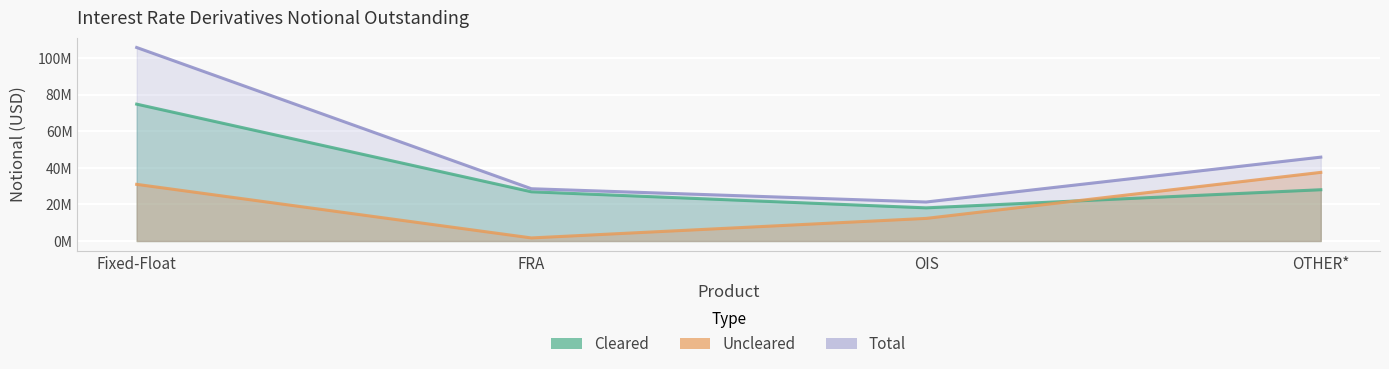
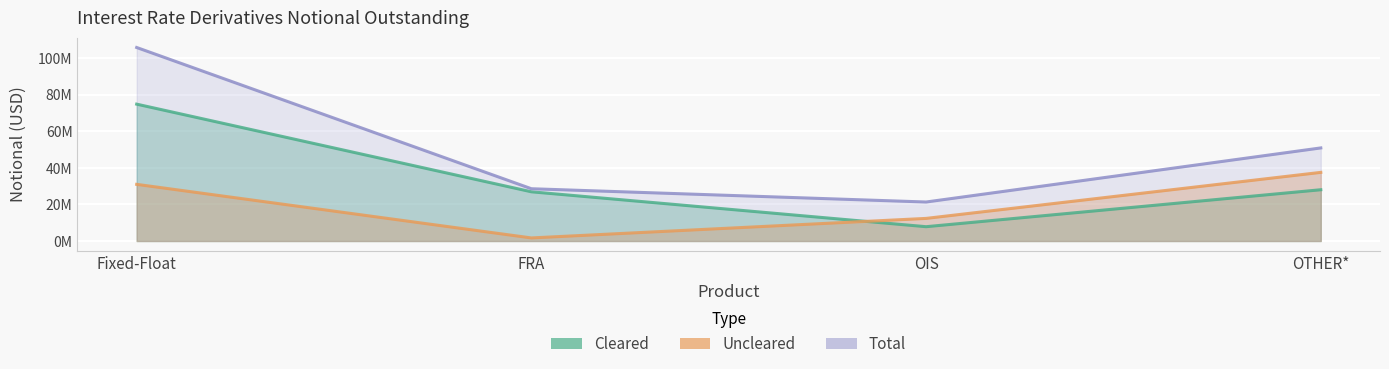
  {
    "Cleared": {
      "Fixed-Float": 75000000,
      "FRA": 27000000,
-     "OIS": 18000000,
+     "OIS": 8000000,
      "OTHER*": 28000000
    },
    "Uncleared": {
      "Fixed-Float": 31000000,
      "FRA": 2000000,
      "OIS": 12000000,
      "OTHER*": 38000000
    },
    "Total": {
      "Fixed-Float": 106000000,
      "FRA": 29000000,
      "OIS": 21000000,
-     "OTHER*": 46000000
+     "OTHER*": 51000000
    }
  }
